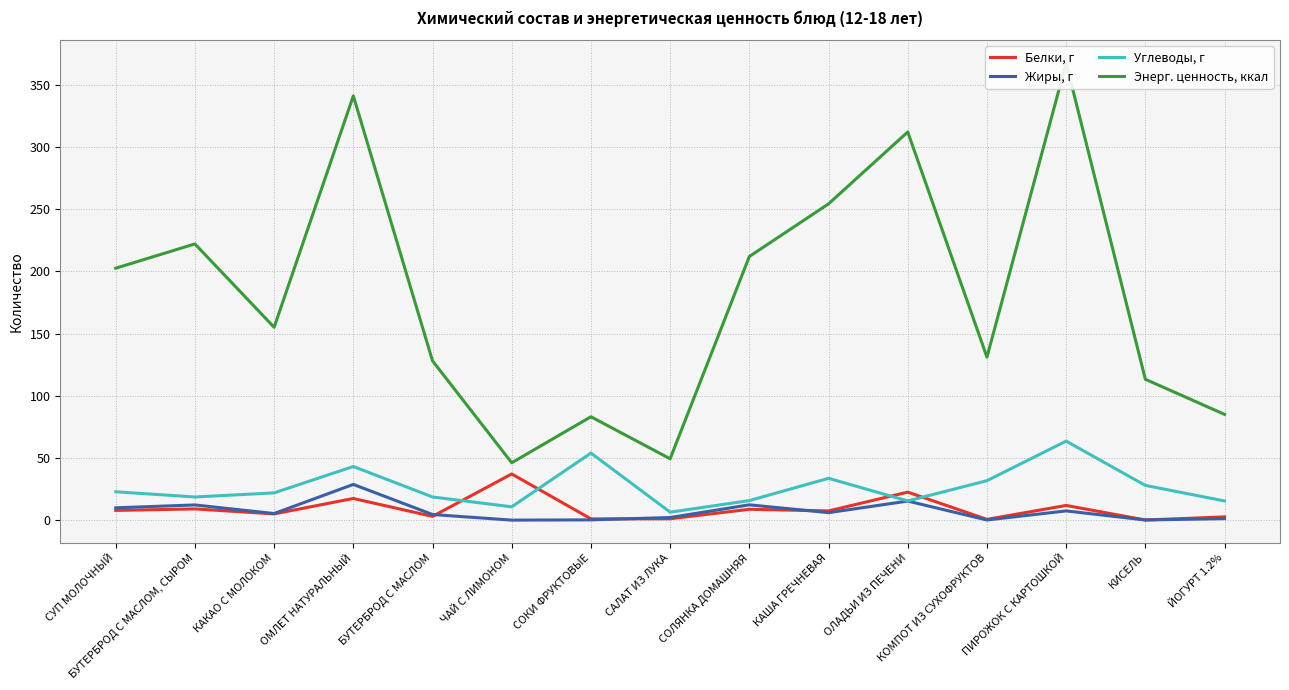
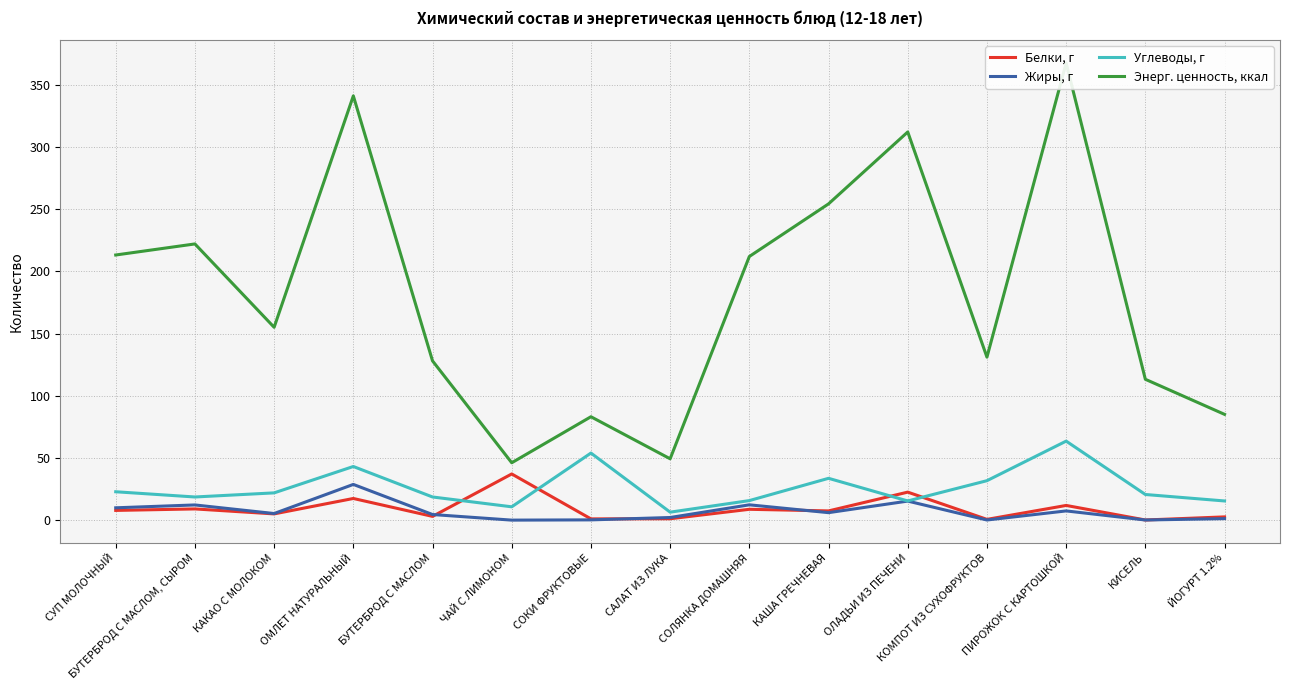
  {
    "Белки, г": {
      "СУП МОЛОЧНЫЙ": 8,
      "БУТЕРБРОД С МАСЛОМ, СЫРОМ": 9,
      "ОМЛЕТ НАТУРАЛЬНЫЙ": 17,
      "ЧАЙ С ЛИМОНОМ": 37,
      "СОЛЯНКА ДОМАШНЯЯ": 9,
      "ОЛАДЬИ ИЗ ПЕЧЕНИ": 23,
      "ПИРОЖОК С КАРТОШКОЙ": 12
    },
    "Жиры, г": {
      "СУП МОЛОЧНЫЙ": 10,
      "БУТЕРБРОД С МАСЛОМ, СЫРОМ": 12,
      "ОМЛЕТ НАТУРАЛЬНЫЙ": 29,
      "ЧАЙ С ЛИМОНОМ": 0,
      "СОЛЯНКА ДОМАШНЯЯ": 12,
      "ПИРОЖОК С КАРТОШКОЙ": 7
    },
    "Углеводы, г": {
      "СУП МОЛОЧНЫЙ": 23,
      "БУТЕРБРОД С МАСЛОМ, СЫРОМ": 19,
      "КАКАО С МОЛОКОМ": 22,
      "ОМЛЕТ НАТУРАЛЬНЫЙ": 43,
      "БУТЕРБРОД С МАСЛОМ": 19,
      "ЧАЙ С ЛИМОНОМ": 11,
      "СОКИ ФРУКТОВЫЕ": 54,
      "САЛАТ ИЗ ЛУКА": 6,
      "СОЛЯНКА ДОМАШНЯЯ": 16,
      "КАША ГРЕЧНЕВАЯ": 34,
      "КОМПОТ ИЗ СУХОФРУКТОВ": 32,
      "ПИРОЖОК С КАРТОШКОЙ": 64,
-     "КИСЕЛЬ": 28,
+     "КИСЕЛЬ": 21,
      "ЙОГУРТ 1.2%": 15
    },
    "Энерг. ценность, ккал": {
-     "СУП МОЛОЧНЫЙ": 203,
+     "СУП МОЛОЧНЫЙ": 213,
      "БУТЕРБРОД С МАСЛОМ, СЫРОМ": 222,
      "КАКАО С МОЛОКОМ": 155,
      "ОМЛЕТ НАТУРАЛЬНЫЙ": 341,
      "БУТЕРБРОД С МАСЛОМ": 128,
      "ЧАЙ С ЛИМОНОМ": 46,
      "СОКИ ФРУКТОВЫЕ": 83,
      "САЛАТ ИЗ ЛУКА": 49,
      "СОЛЯНКА ДОМАШНЯЯ": 212,
      "КАША ГРЕЧНЕВАЯ": 254,
      "ОЛАДЬИ ИЗ ПЕЧЕНИ": 312,
      "КОМПОТ ИЗ СУХОФРУКТОВ": 131,
      "КИСЕЛЬ": 113,
      "ЙОГУРТ 1.2%": 85
    }
  }
